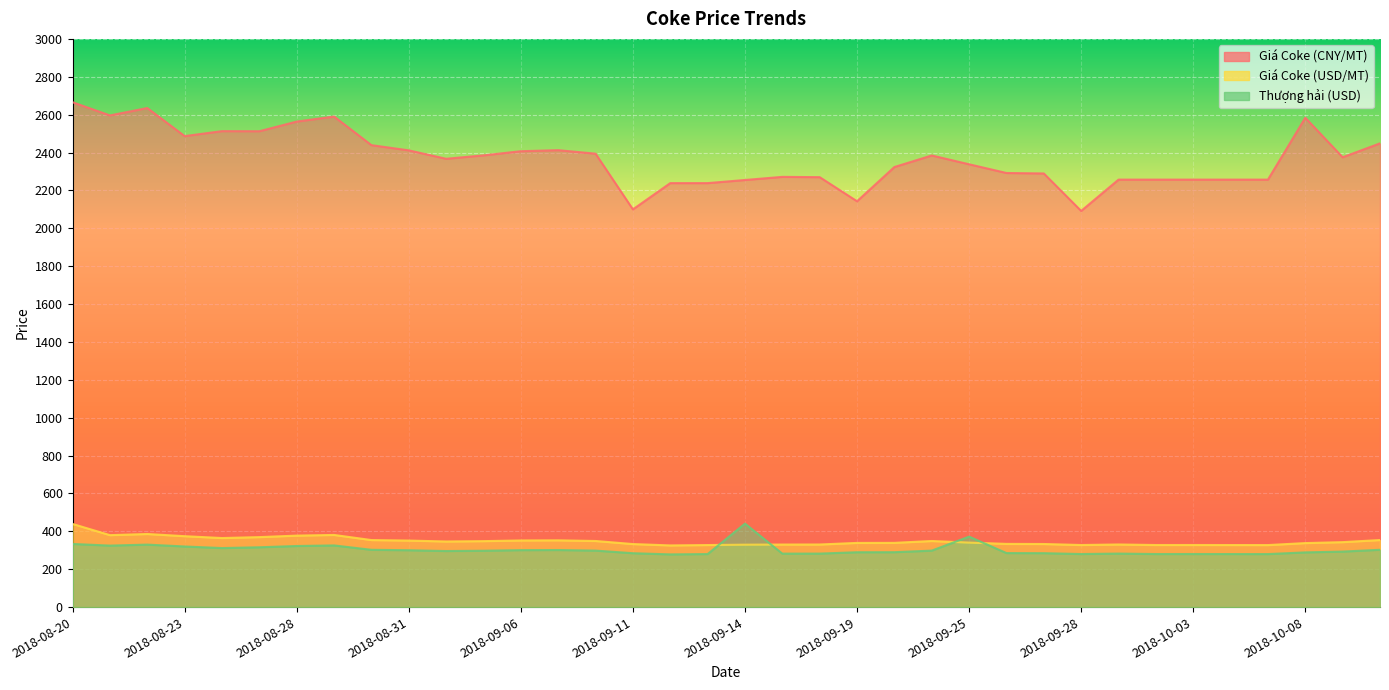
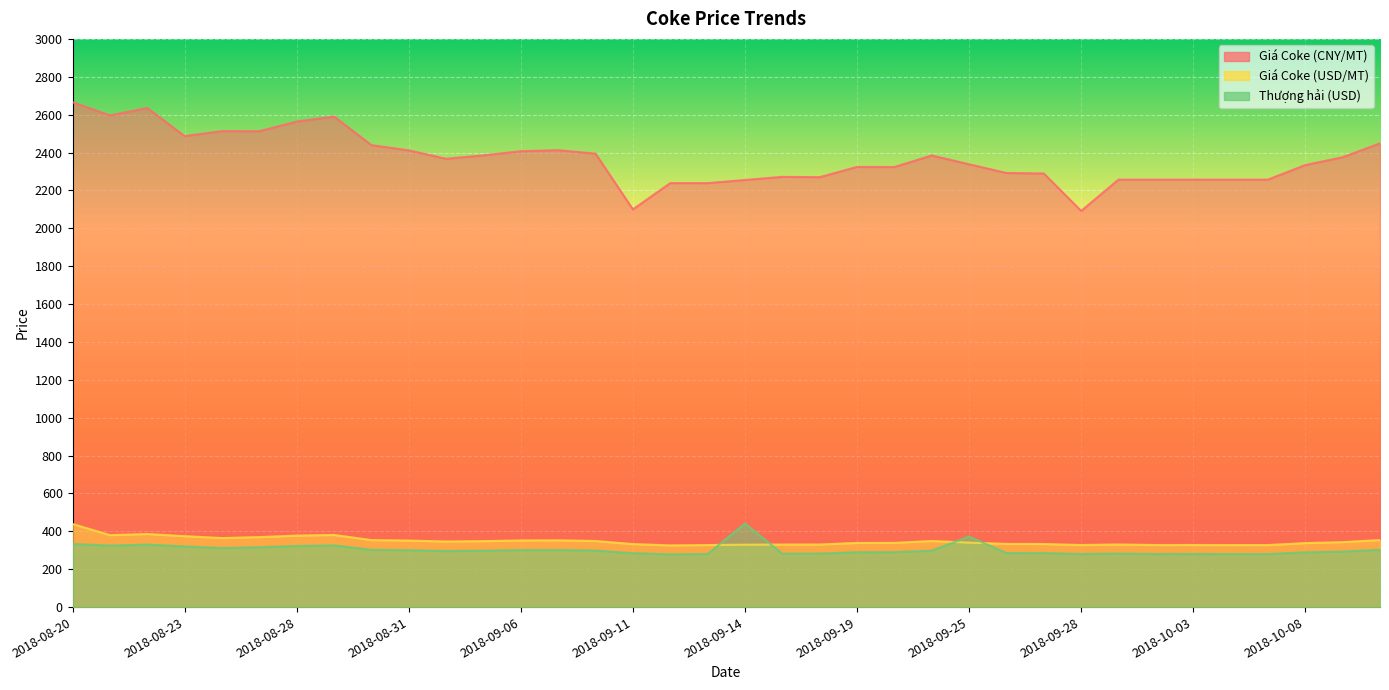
  {
    "Giá Coke (CNY/MT)": {
      "2018-08-20": 2670,
      "2018-08-23": 2490,
      "2018-08-28": 2560,
      "2018-08-31": 2410,
      "2018-09-06": 2410,
      "2018-09-11": 2100,
      "2018-09-14": 2260,
-     "2018-09-19": 2140,
+     "2018-09-19": 2320,
      "2018-09-25": 2340,
      "2018-09-28": 2090,
      "2018-10-03": 2260,
-     "2018-10-08": 2580
+     "2018-10-08": 2330
    },
    "Giá Coke (USD/MT)": {
      "2018-08-20": 440,
      "2018-08-23": 370,
      "2018-08-28": 380,
      "2018-08-31": 350,
      "2018-09-06": 350,
      "2018-09-11": 330,
      "2018-09-14": 330,
      "2018-09-19": 340,
      "2018-09-25": 340,
      "2018-09-28": 330,
      "2018-10-03": 330,
      "2018-10-08": 340
    },
    "Thượng hải (USD)": {
      "2018-08-20": 330,
      "2018-08-23": 320,
      "2018-08-28": 320,
      "2018-08-31": 300,
      "2018-09-06": 300,
      "2018-09-11": 280,
      "2018-09-14": 440,
      "2018-09-19": 290,
      "2018-09-25": 370,
      "2018-09-28": 280,
      "2018-10-03": 280,
      "2018-10-08": 290
    }
  }
